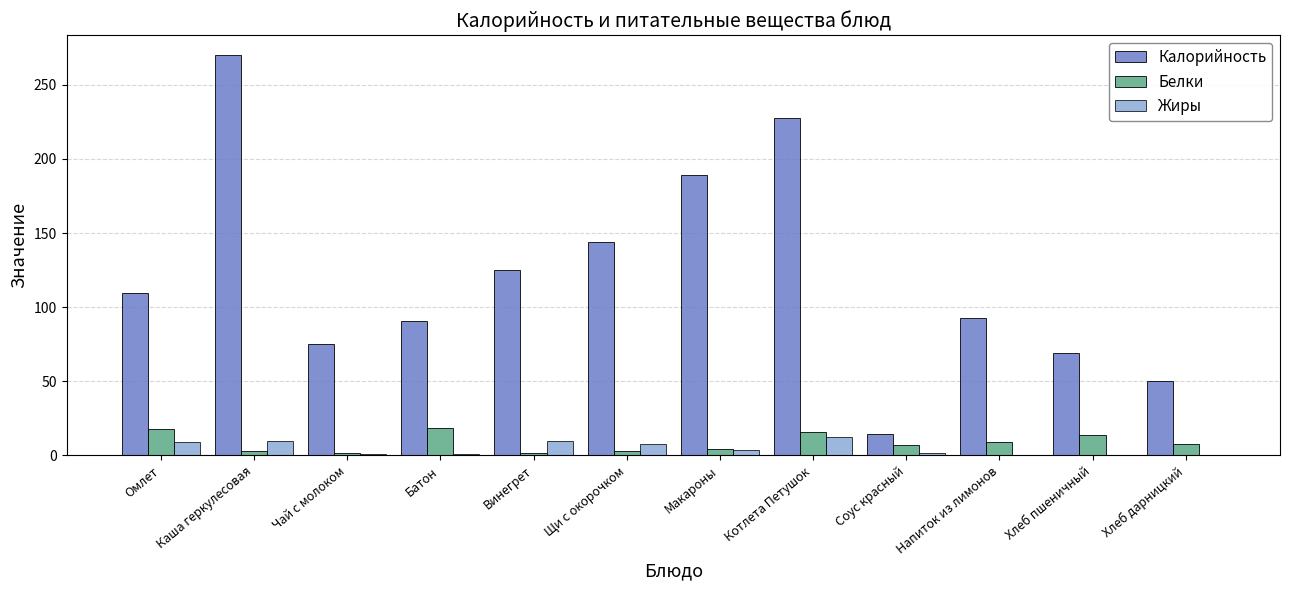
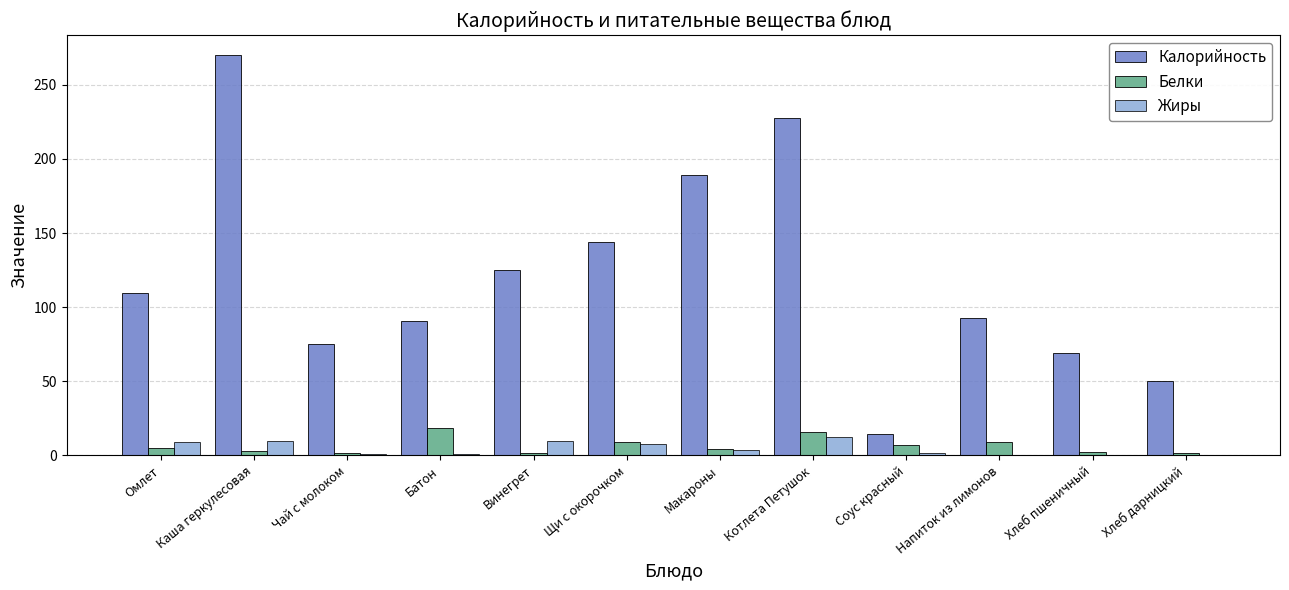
  {
    "Белки": {
-     "Омлет": 18,
+     "Омлет": 5,
      "Каша геркулесовая": 3,
      "Батон": 19,
-     "Щи с окорочком": 3,
+     "Щи с окорочком": 9,
      "Макароны": 5,
      "Котлета Петушок": 16,
      "Соус красный": 7,
      "Напиток из лимонов": 9,
-     "Хлеб пшеничный": 13,
-     "Хлеб дарницкий": 8
+     "Хлеб пшеничный": 2,
+     "Хлеб дарницкий": 2
    }
  }
